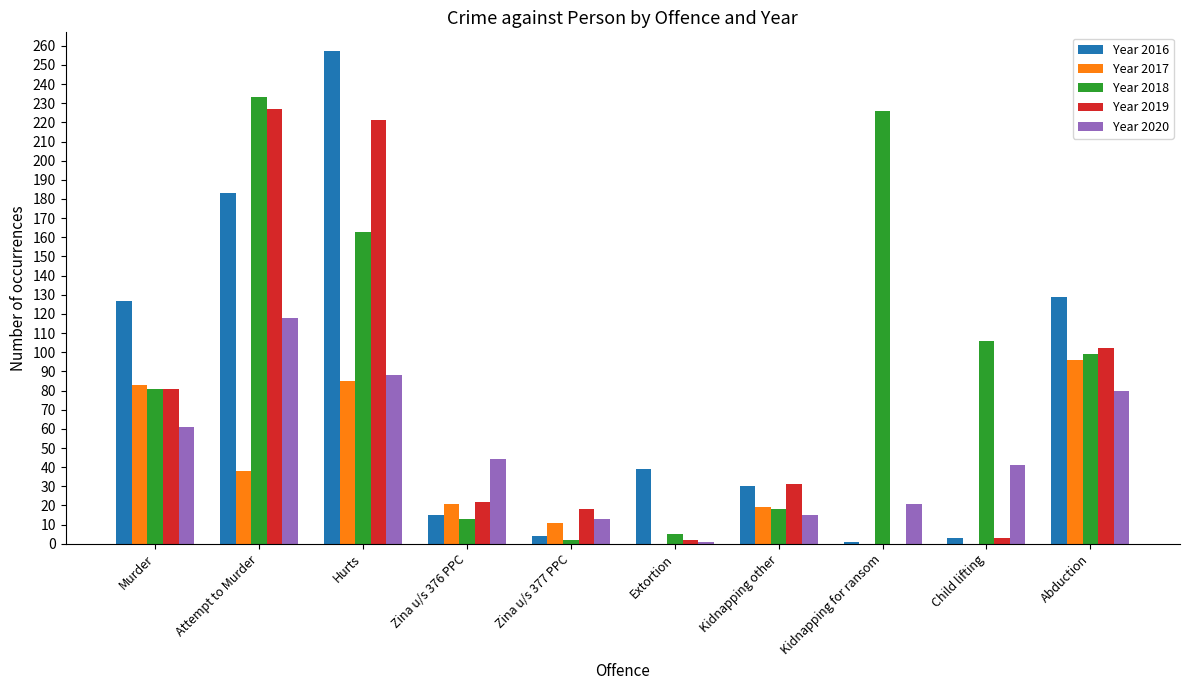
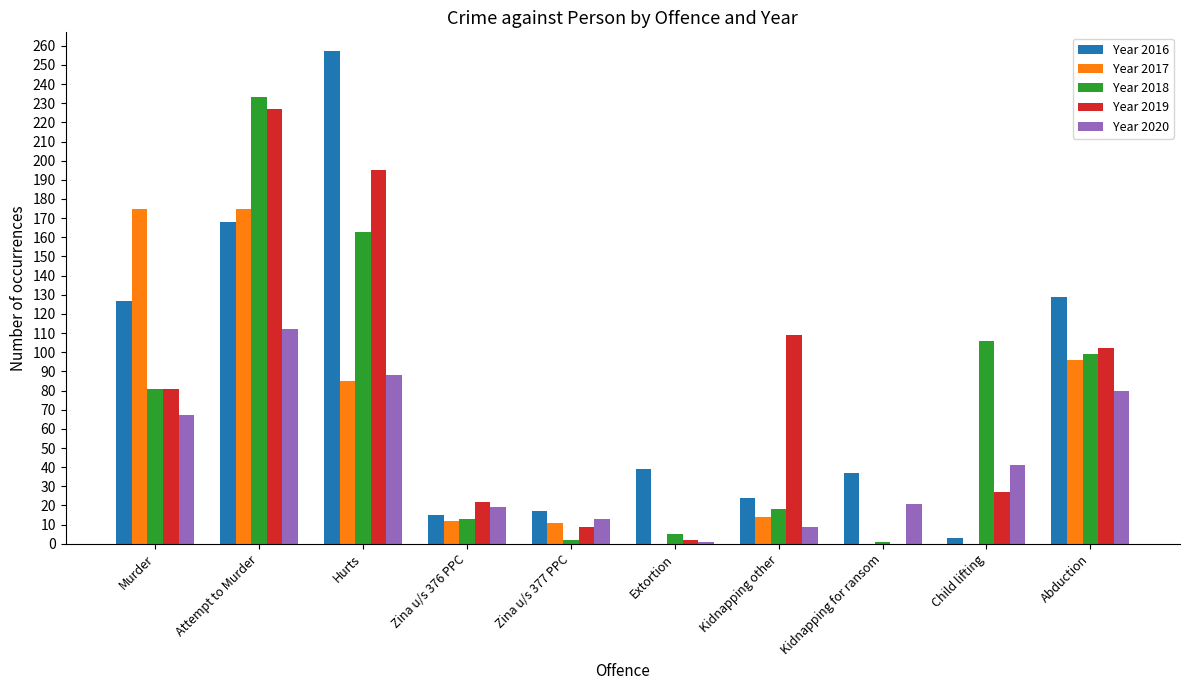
  {
    "Year 2016": {
      "Murder": 127,
-     "Attempt to Murder": 183,
+     "Attempt to Murder": 168,
      "Hurts": 257,
      "Zina u/s 376 PPC": 15,
-     "Zina u/s 377 PPC": 4,
+     "Zina u/s 377 PPC": 17,
      "Extortion": 39,
-     "Kidnapping other": 30,
-     "Kidnapping for ransom": 1,
+     "Kidnapping other": 24,
+     "Kidnapping for ransom": 37,
      "Child lifting": 3,
      "Abduction": 129
    },
    "Year 2017": {
-     "Murder": 83,
-     "Attempt to Murder": 38,
+     "Murder": 175,
+     "Attempt to Murder": 175,
      "Hurts": 85,
-     "Zina u/s 376 PPC": 21,
+     "Zina u/s 376 PPC": 12,
      "Zina u/s 377 PPC": 11,
      "Extortion": 0,
-     "Kidnapping other": 19,
+     "Kidnapping other": 14,
      "Kidnapping for ransom": 0,
      "Child lifting": 0,
      "Abduction": 96
    },
    "Year 2018": {
      "Murder": 81,
      "Attempt to Murder": 233,
      "Hurts": 163,
      "Zina u/s 376 PPC": 13,
      "Zina u/s 377 PPC": 2,
      "Extortion": 5,
      "Kidnapping other": 18,
-     "Kidnapping for ransom": 226,
+     "Kidnapping for ransom": 1,
      "Child lifting": 106,
      "Abduction": 99
    },
    "Year 2019": {
      "Murder": 81,
      "Attempt to Murder": 227,
-     "Hurts": 221,
+     "Hurts": 195,
      "Zina u/s 376 PPC": 22,
-     "Zina u/s 377 PPC": 18,
+     "Zina u/s 377 PPC": 9,
      "Extortion": 2,
-     "Kidnapping other": 31,
+     "Kidnapping other": 109,
      "Kidnapping for ransom": 0,
-     "Child lifting": 3,
+     "Child lifting": 27,
      "Abduction": 102
    },
    "Year 2020": {
-     "Murder": 61,
-     "Attempt to Murder": 118,
+     "Murder": 67,
+     "Attempt to Murder": 112,
      "Hurts": 88,
-     "Zina u/s 376 PPC": 44,
+     "Zina u/s 376 PPC": 19,
      "Zina u/s 377 PPC": 13,
-     "Kidnapping other": 15,
+     "Kidnapping other": 9,
      "Kidnapping for ransom": 21,
      "Child lifting": 41,
      "Abduction": 80
    }
  }
